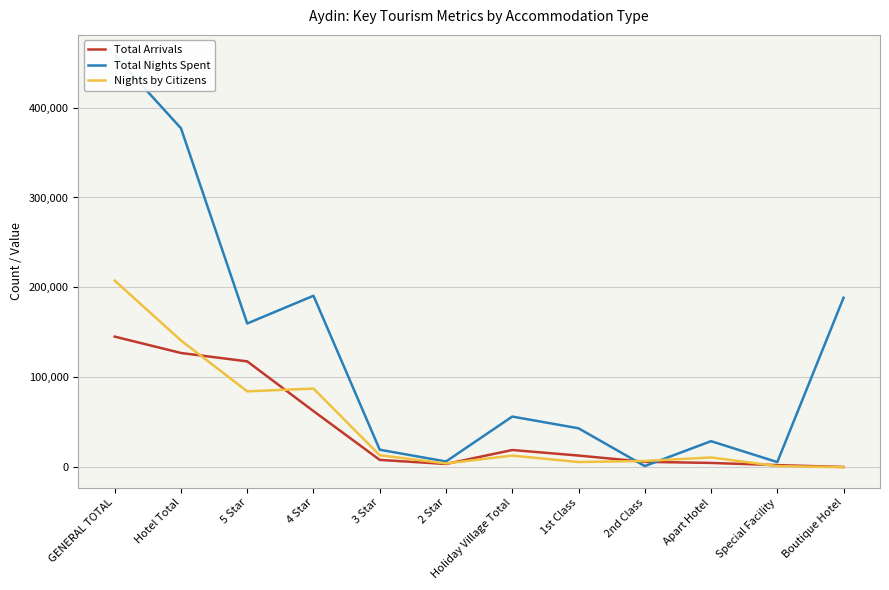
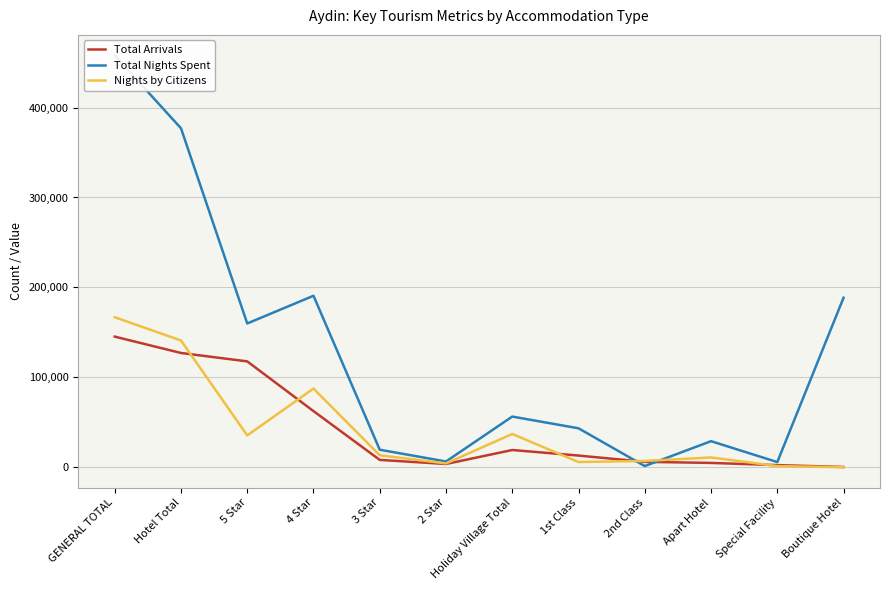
  {
    "Total Arrivals": {
      "GENERAL TOTAL": "150,000",
      "Hotel Total": "130,000",
      "5 Star": "120,000",
      "4 Star": "60,000",
      "3 Star": "10,000",
      "Holiday Village Total": "20,000",
      "1st Class": "10,000",
      "Apart Hotel": "0"
    },
    "Total Nights Spent": {
      "Hotel Total": "380,000",
      "5 Star": "160,000",
      "4 Star": "190,000",
      "3 Star": "20,000",
      "Holiday Village Total": "60,000",
      "1st Class": "40,000",
      "2nd Class": "0",
      "Apart Hotel": "30,000",
      "Special Facility": "10,000",
      "Boutique Hotel": "190,000"
    },
    "Nights by Citizens": {
-     "GENERAL TOTAL": "210,000",
+     "GENERAL TOTAL": "170,000",
      "Hotel Total": "140,000",
-     "5 Star": "80,000",
+     "5 Star": "40,000",
      "4 Star": "90,000",
      "3 Star": "10,000",
-     "Holiday Village Total": "10,000",
+     "Holiday Village Total": "40,000",
      "1st Class": "10,000",
      "Apart Hotel": "10,000"
    }
  }
